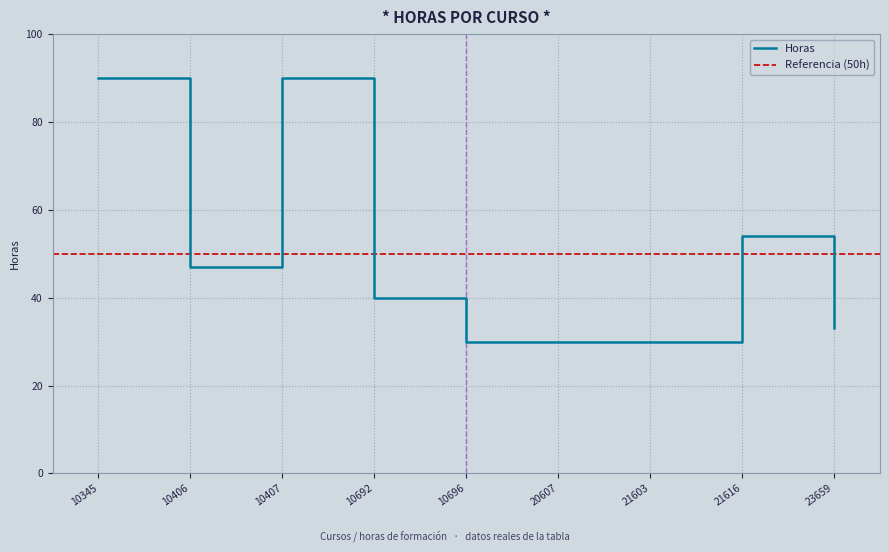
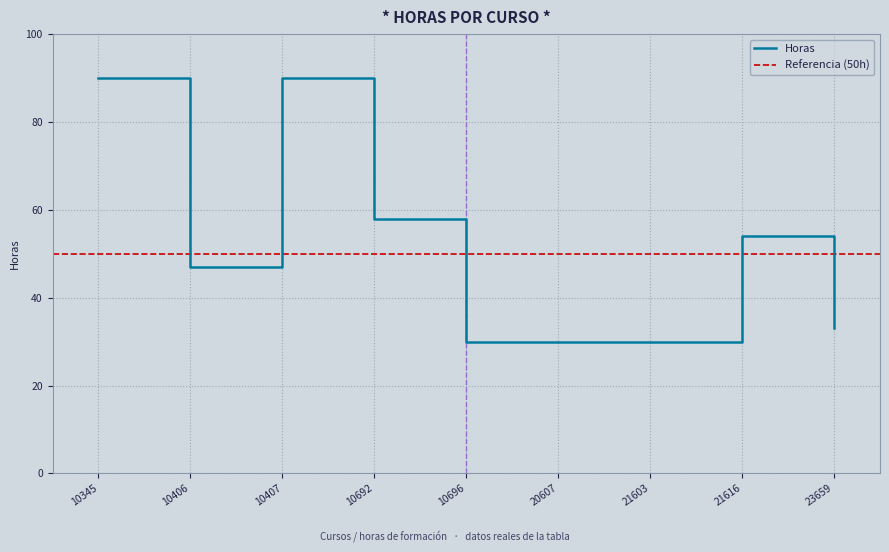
  {
    "10345": 90,
    "10406": 47,
    "10407": 90,
-   "10692": 40,
+   "10692": 58,
    "10696": 30,
    "20607": 30,
    "21603": 30,
    "21616": 54,
    "23659": 33
  }
